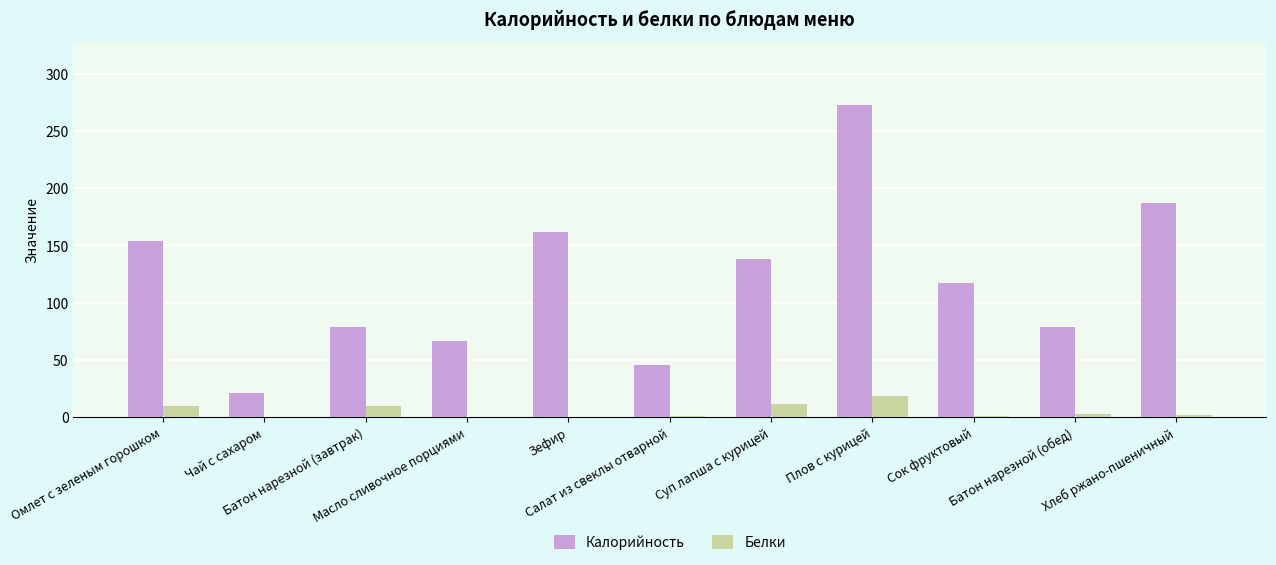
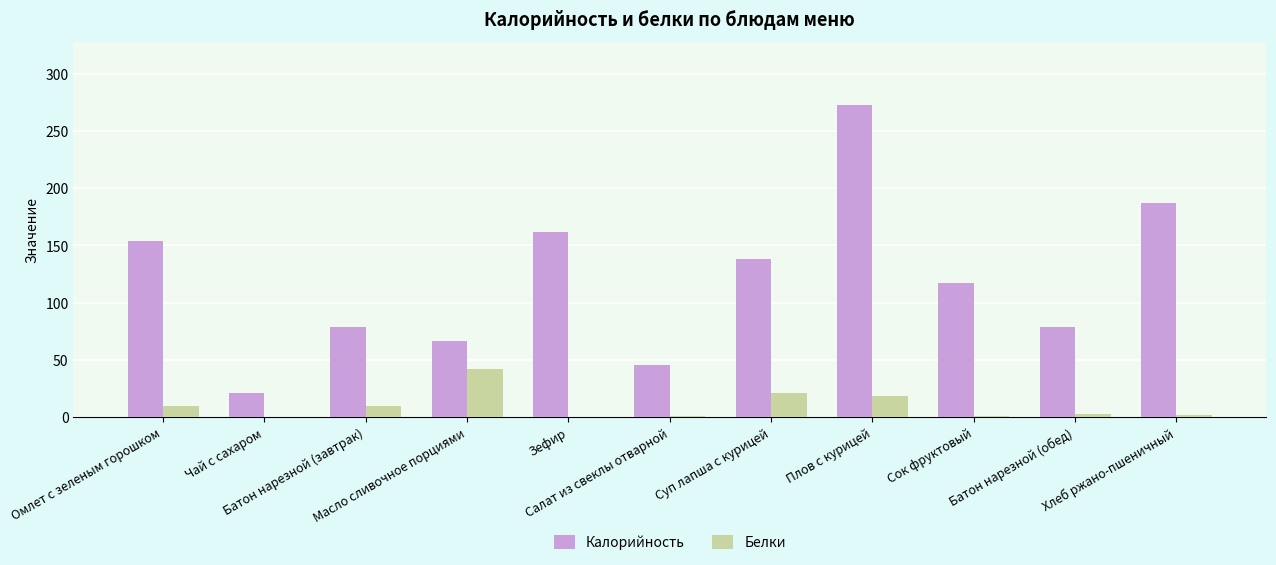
  {
    "Калорийность": {
      "Омлет с зеленым горошком": 154,
      "Чай с сахаром": 21,
      "Батон нарезной (завтрак)": 79,
      "Масло сливочное порциями": 66,
      "Зефир": 162,
      "Салат из свеклы отварной": 46,
      "Суп лапша с курицей": 138,
      "Плов с курицей": 273,
      "Сок фруктовый": 117,
      "Батон нарезной (обед)": 79,
      "Хлеб ржано-пшеничный": 187
    },
    "Белки": {
      "Омлет с зеленым горошком": 10,
      "Батон нарезной (завтрак)": 10,
-     "Масло сливочное порциями": 0,
-     "Суп лапша с курицей": 12,
+     "Масло сливочное порциями": 42,
+     "Суп лапша с курицей": 21,
      "Плов с курицей": 19,
      "Батон нарезной (обед)": 2
    }
  }
